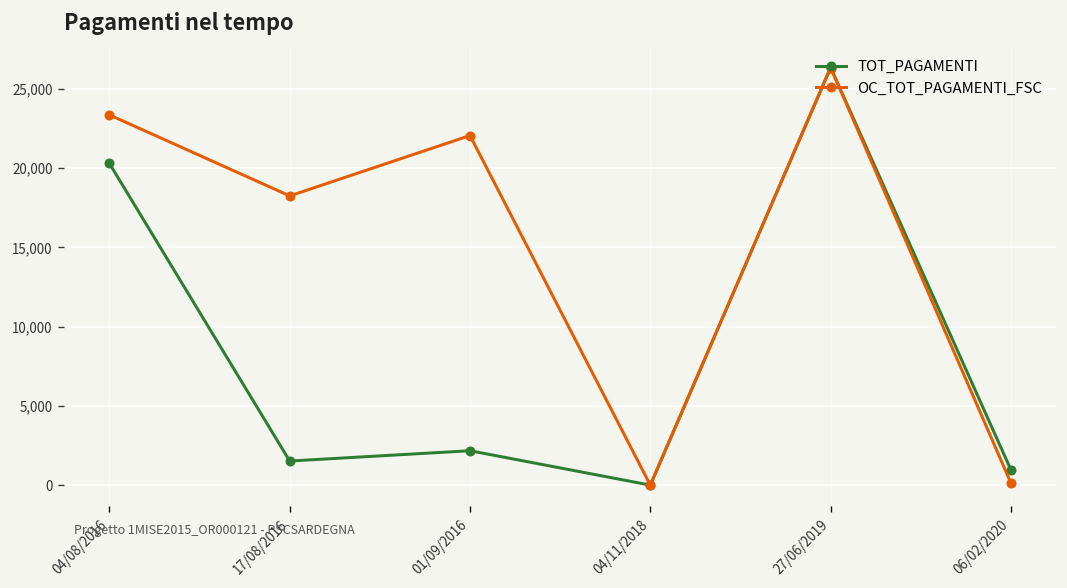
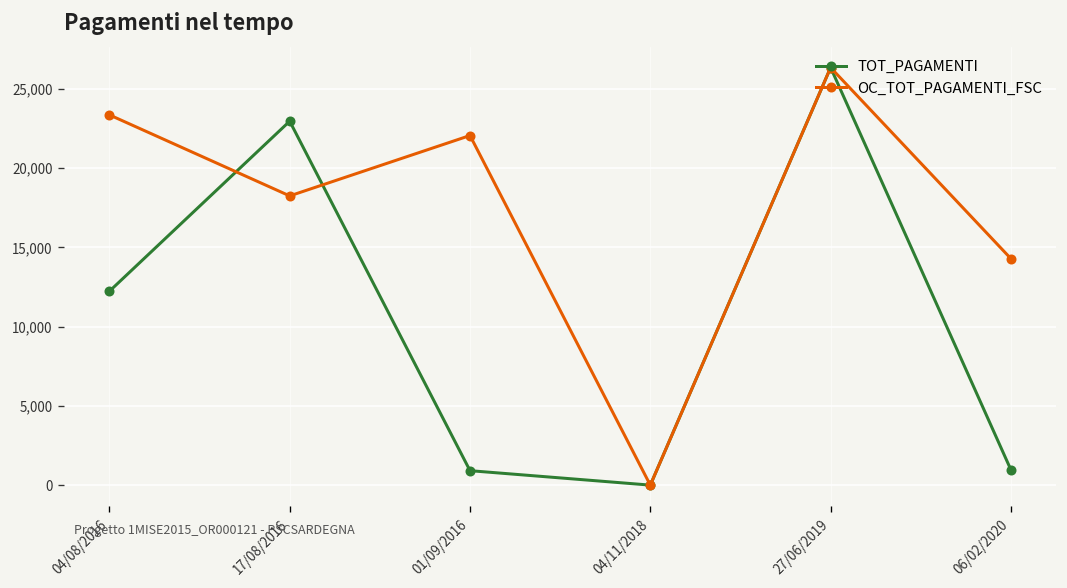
  {
    "TOT_PAGAMENTI": {
-     "04/08/2016": "20,300",
-     "17/08/2016": "1,500",
-     "01/09/2016": "2,200",
+     "04/08/2016": "12,200",
+     "17/08/2016": "23,000",
+     "01/09/2016": "900",
      "06/02/2020": "1,000"
    },
    "OC_TOT_PAGAMENTI_FSC": {
      "04/08/2016": "23,400",
      "17/08/2016": "18,200",
      "01/09/2016": "22,100",
-     "06/02/2020": "100"
+     "06/02/2020": "14,300"
    }
  }
